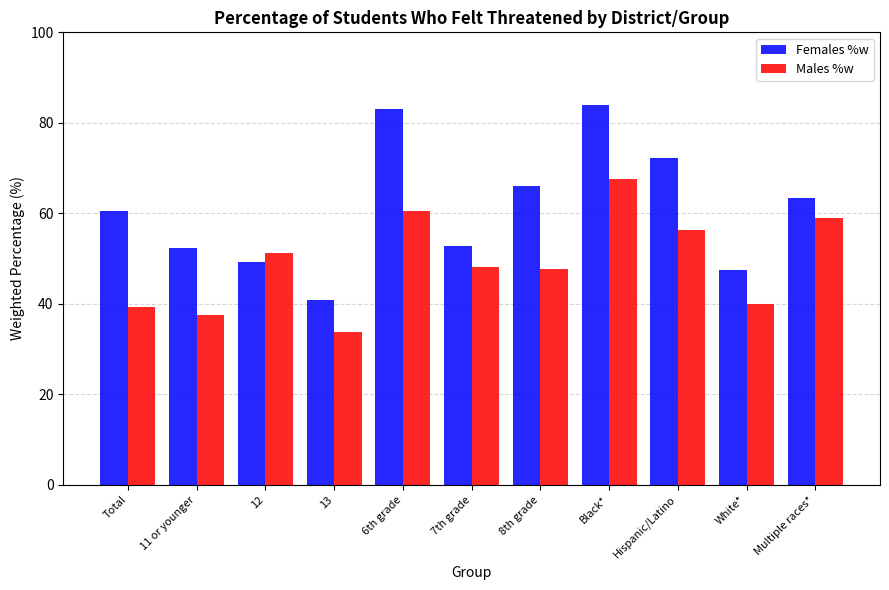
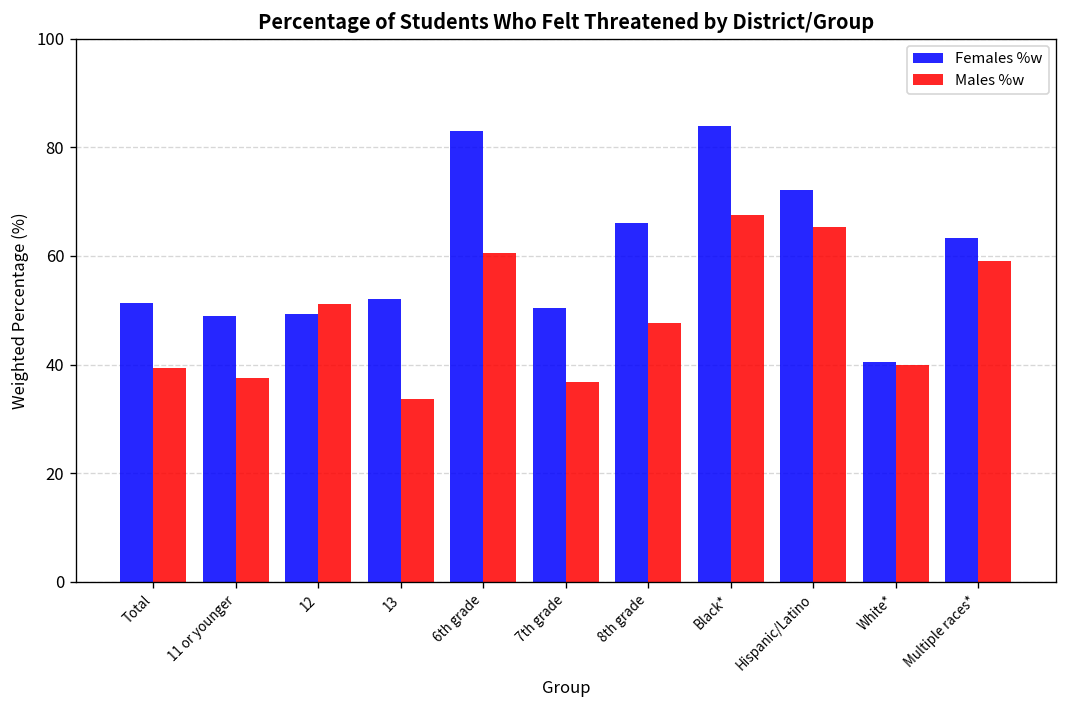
  {
    "Females %w": {
-     "Total": 60,
-     "11 or younger": 52,
+     "Total": 51,
+     "11 or younger": 49,
      "12": 49,
-     "13": 41,
+     "13": 52,
      "6th grade": 83,
-     "7th grade": 53,
+     "7th grade": 50,
      "8th grade": 66,
      "Black*": 84,
      "Hispanic/Latino": 72,
-     "White*": 48,
+     "White*": 41,
      "Multiple races*": 63
    },
    "Males %w": {
      "Total": 39,
      "11 or younger": 38,
      "12": 51,
      "13": 34,
      "6th grade": 61,
-     "7th grade": 48,
+     "7th grade": 37,
      "8th grade": 48,
      "Black*": 68,
-     "Hispanic/Latino": 56,
+     "Hispanic/Latino": 65,
      "White*": 40,
      "Multiple races*": 59
    }
  }
